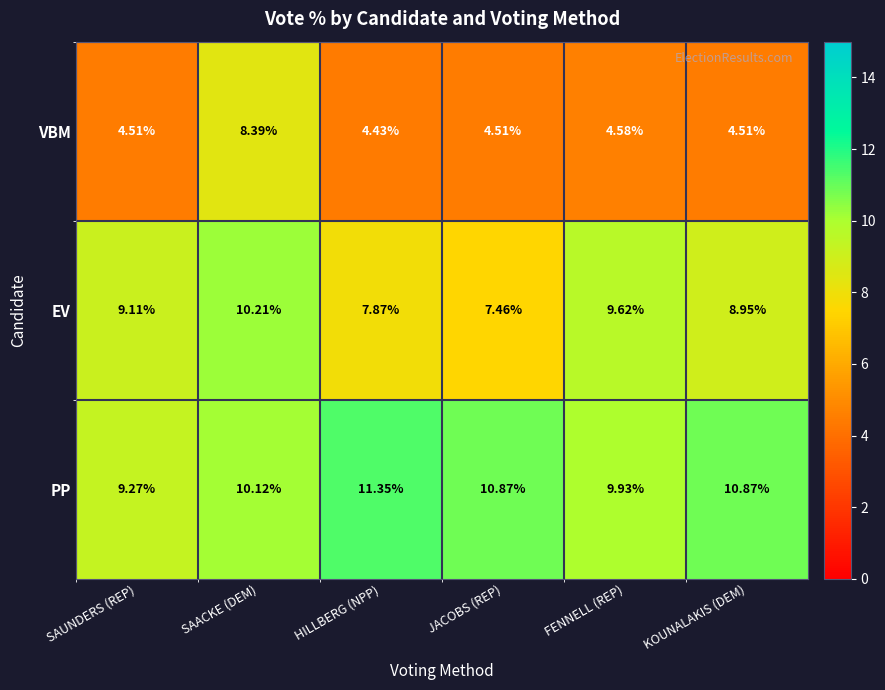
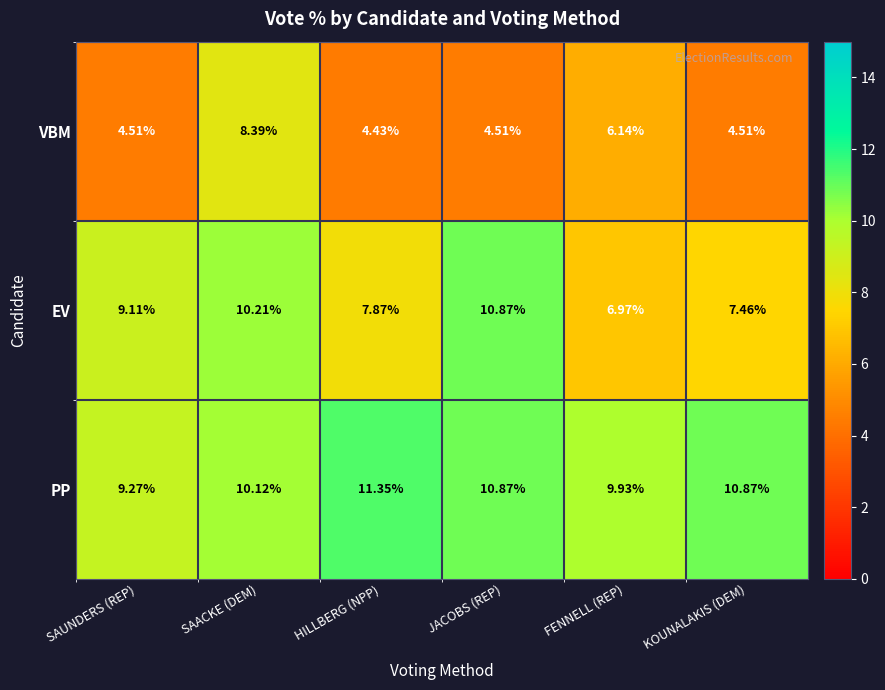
  {
    "VBM": {
      "SAUNDERS (REP)": "4.51%",
      "SAACKE (DEM)": "8.39%",
      "HILLBERG (NPP)": "4.43%",
      "JACOBS (REP)": "4.51%",
-     "FENNELL (REP)": "4.58%"
+     "FENNELL (REP)": "6.14%"
    },
    "EV": {
      "SAUNDERS (REP)": "9.11%",
      "SAACKE (DEM)": "10.21%",
      "HILLBERG (NPP)": "7.87%",
-     "JACOBS (REP)": "7.46%",
-     "FENNELL (REP)": "9.62%",
-     "KOUNALAKIS (DEM)": "8.95%"
+     "JACOBS (REP)": "10.87%",
+     "FENNELL (REP)": "6.97%",
+     "KOUNALAKIS (DEM)": "7.46%"
    },
    "PP": {
      "SAUNDERS (REP)": "9.27%",
      "SAACKE (DEM)": "10.12%",
      "HILLBERG (NPP)": "11.35%",
      "JACOBS (REP)": "10.87%",
      "FENNELL (REP)": "9.93%",
      "KOUNALAKIS (DEM)": "10.87%"
    }
  }
